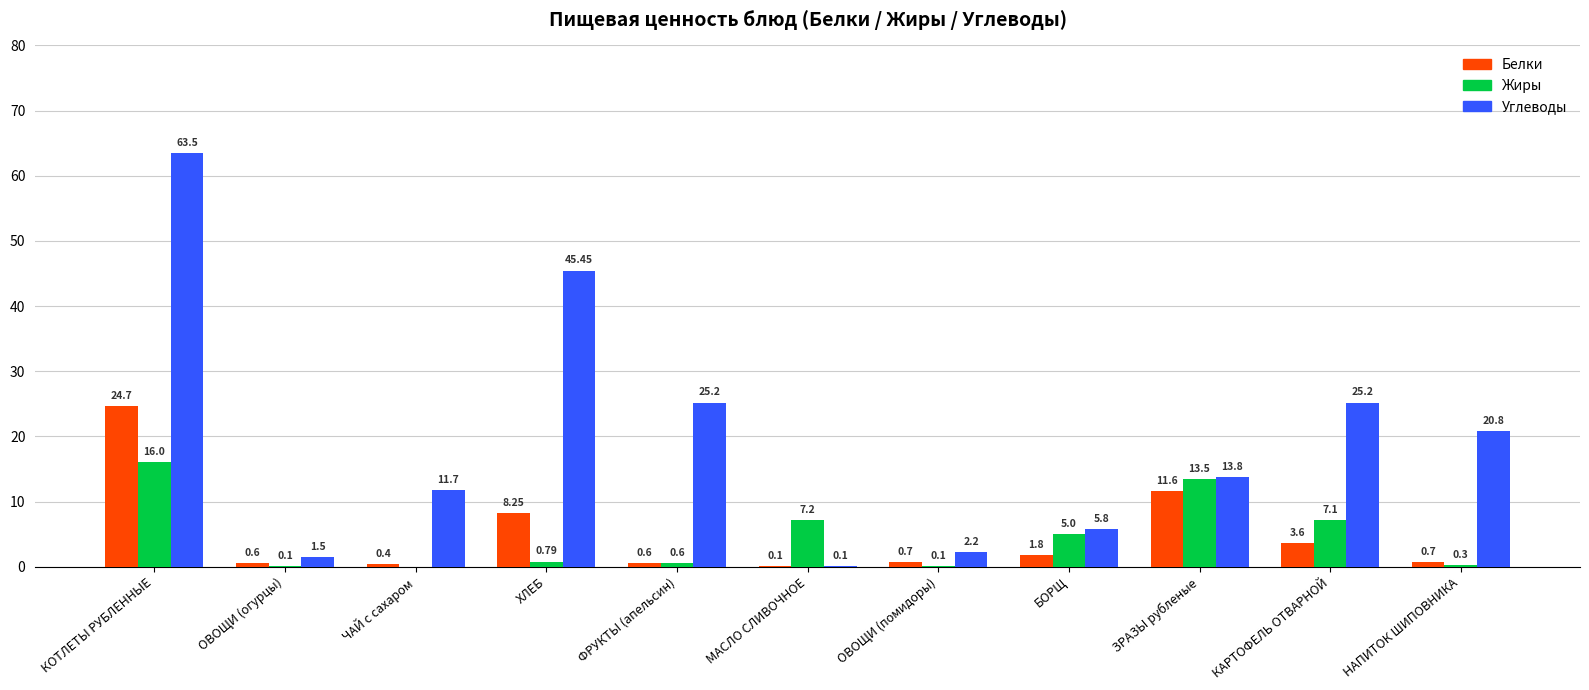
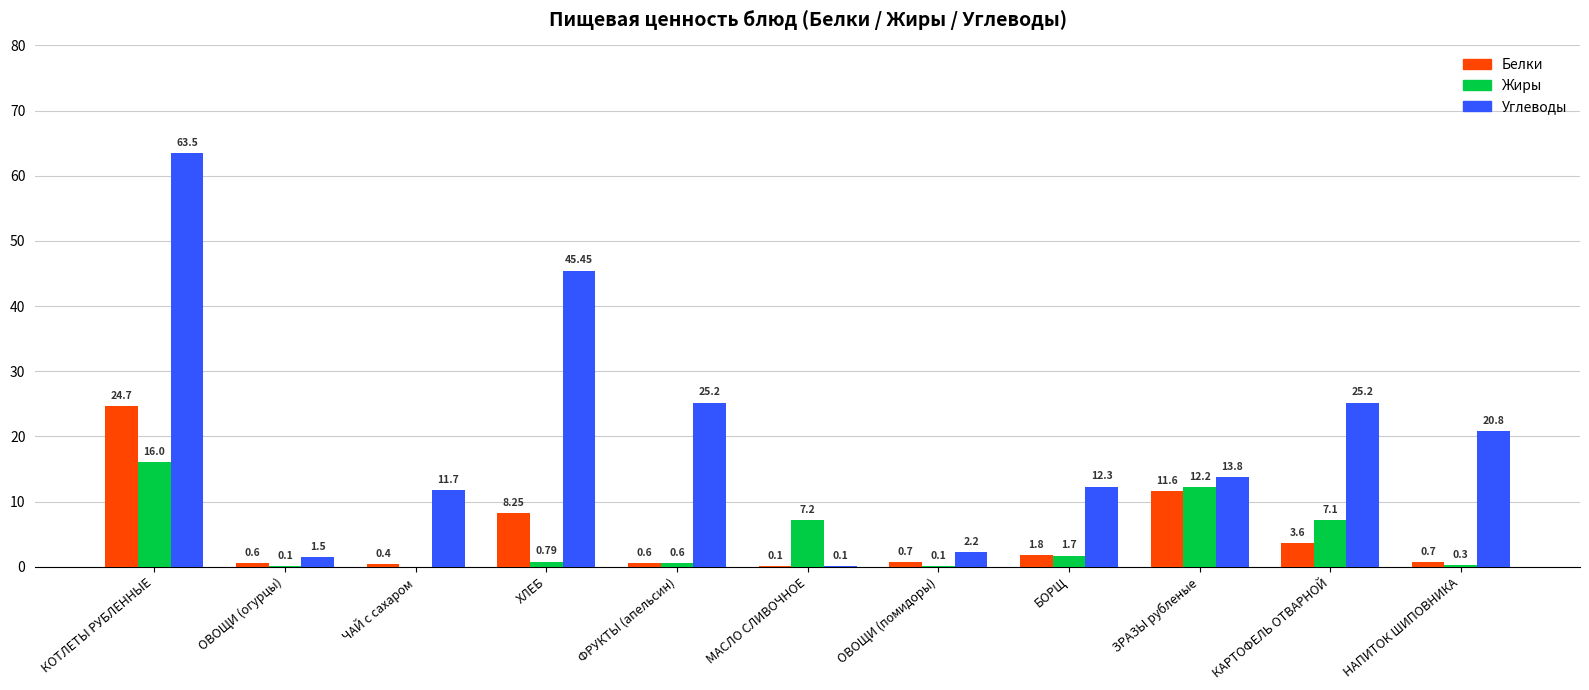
  {
    "Белки": {
      "КОТЛЕТЫ РУБЛЕННЫЕ": 24.7,
      "ОВОЩИ (огурцы)": 0.6,
      "ЧАЙ с сахаром": 0.4,
      "ХЛЕБ": 8.25,
      "ФРУКТЫ (апельсин)": 0.6,
      "МАСЛО СЛИВОЧНОЕ": 0.1,
      "ОВОЩИ (помидоры)": 0.7,
      "БОРЩ": 1.8,
      "ЗРАЗЫ рубленые": 11.6,
      "КАРТОФЕЛЬ ОТВАРНОЙ": 3.6,
      "НАПИТОК ШИПОВНИКА": 0.7
    },
    "Жиры": {
      "КОТЛЕТЫ РУБЛЕННЫЕ": 16.0,
      "ОВОЩИ (огурцы)": 0.1,
      "ХЛЕБ": 0.79,
      "ФРУКТЫ (апельсин)": 0.6,
      "МАСЛО СЛИВОЧНОЕ": 7.2,
      "ОВОЩИ (помидоры)": 0.1,
-     "БОРЩ": 5.0,
-     "ЗРАЗЫ рубленые": 13.5,
+     "БОРЩ": 1.7,
+     "ЗРАЗЫ рубленые": 12.2,
      "КАРТОФЕЛЬ ОТВАРНОЙ": 7.1,
      "НАПИТОК ШИПОВНИКА": 0.3
    },
    "Углеводы": {
      "КОТЛЕТЫ РУБЛЕННЫЕ": 63.5,
      "ОВОЩИ (огурцы)": 1.5,
      "ЧАЙ с сахаром": 11.7,
      "ХЛЕБ": 45.45,
      "ФРУКТЫ (апельсин)": 25.2,
      "МАСЛО СЛИВОЧНОЕ": 0.1,
      "ОВОЩИ (помидоры)": 2.2,
-     "БОРЩ": 5.8,
+     "БОРЩ": 12.3,
      "ЗРАЗЫ рубленые": 13.8,
      "КАРТОФЕЛЬ ОТВАРНОЙ": 25.2,
      "НАПИТОК ШИПОВНИКА": 20.8
    }
  }
